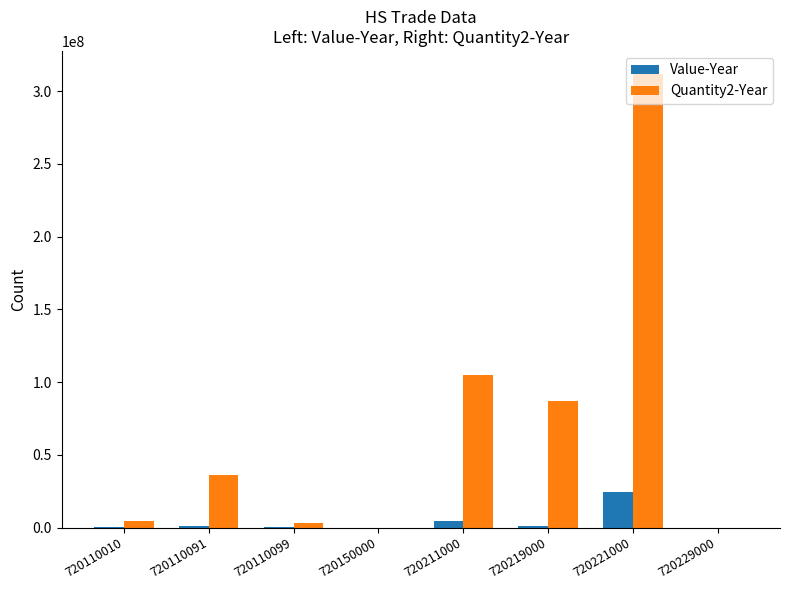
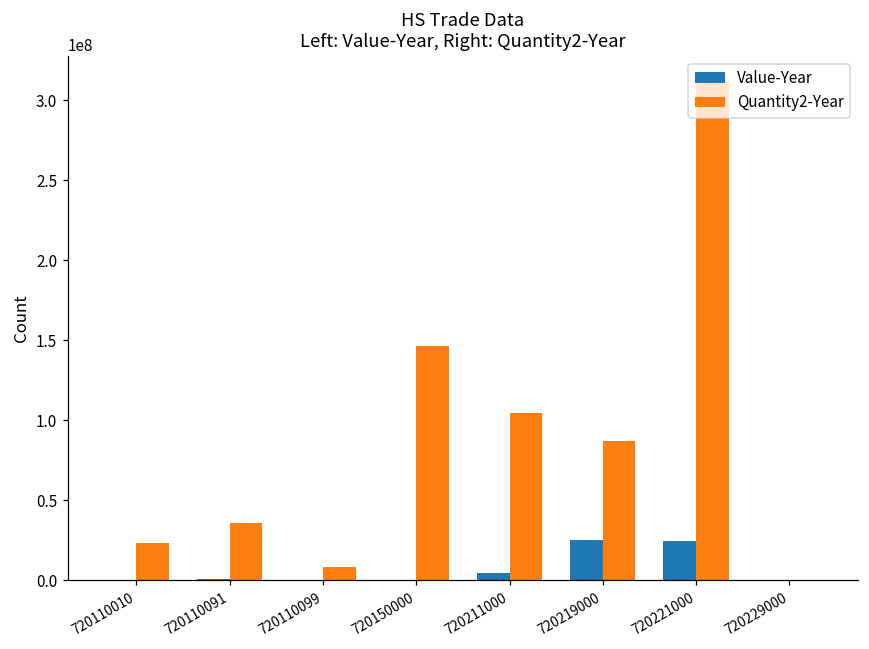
  {
    "Value-Year": {
      "720211000": 4000000,
-     "720219000": 1000000,
+     "720219000": 25000000,
      "720221000": 25000000
    },
    "Quantity2-Year": {
-     "720110010": 5000000,
+     "720110010": 23000000,
      "720110091": 36000000,
-     "720110099": 3000000,
-     "720150000": 0,
+     "720110099": 8000000,
+     "720150000": 147000000,
      "720211000": 105000000,
      "720219000": 87000000
    }
  }
